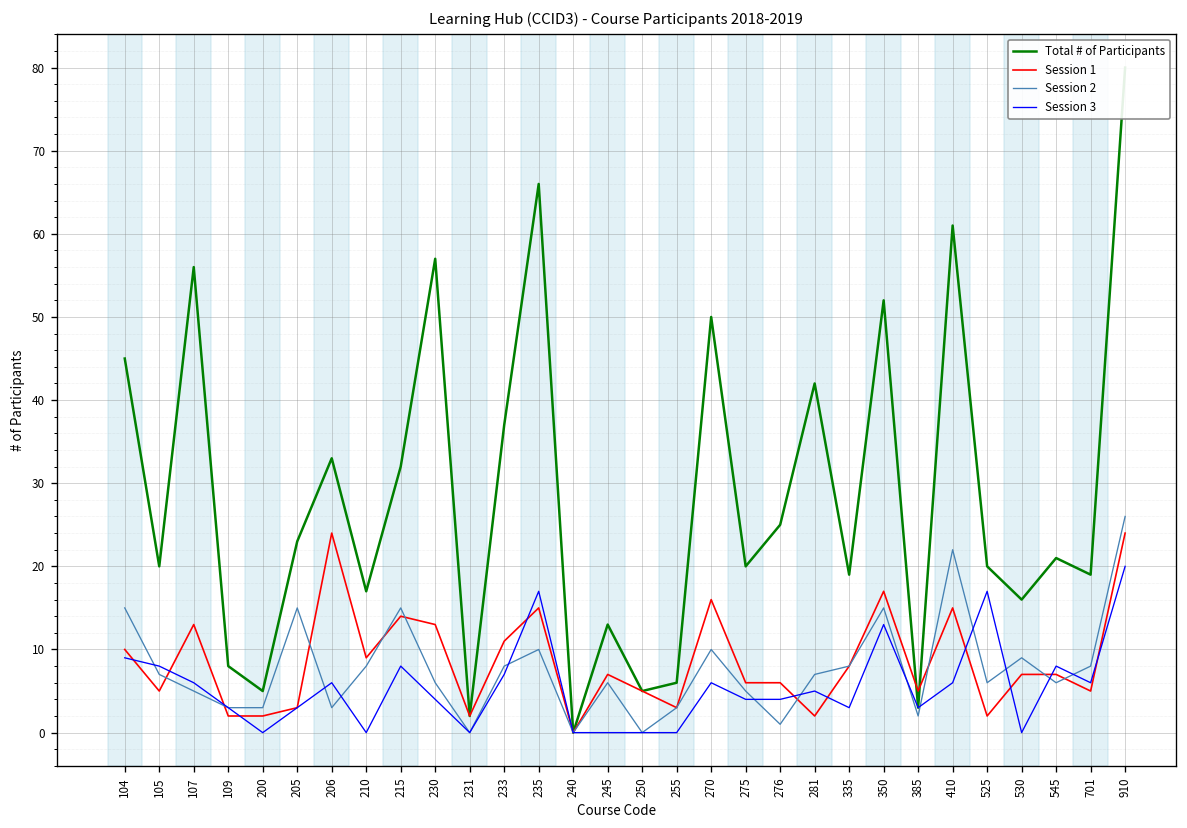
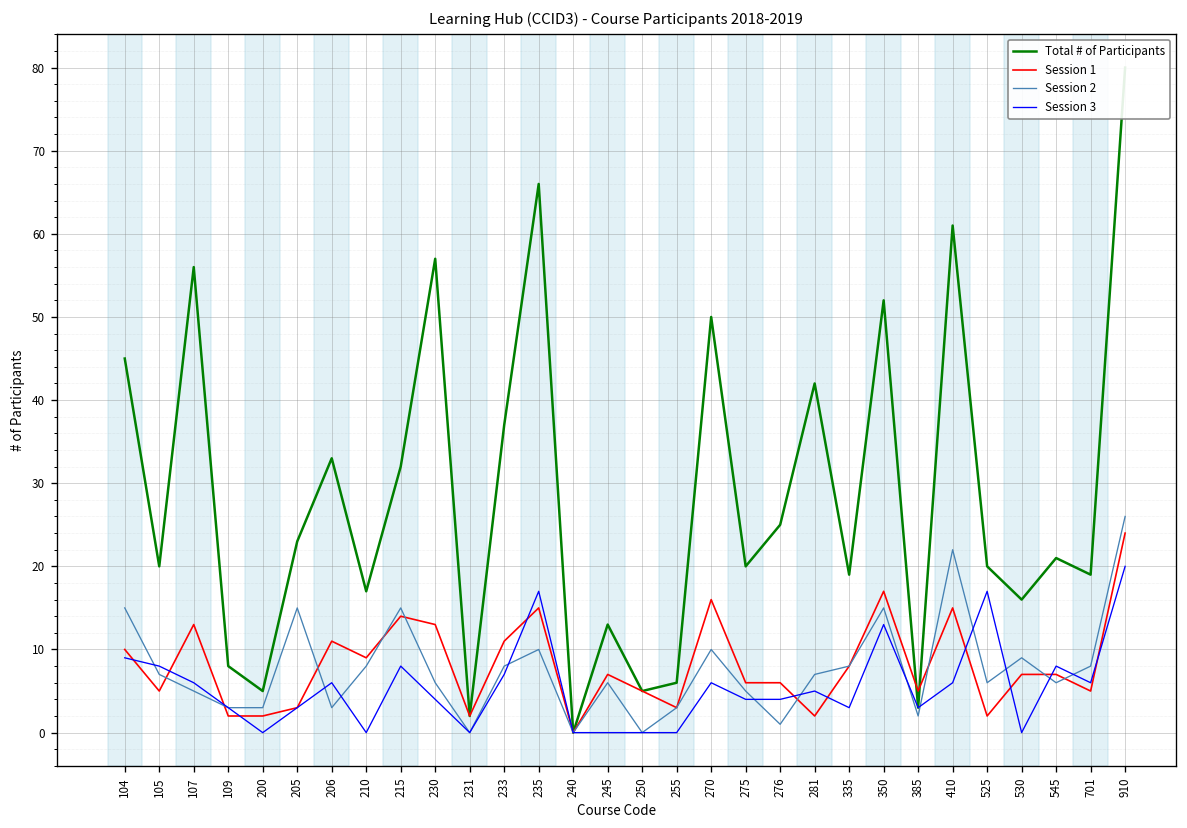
  {
    "Total # of Participants": {
      "104": 45,
      "105": 20,
      "107": 56,
      "109": 8,
      "200": 5,
      "205": 23,
      "206": 33,
      "210": 17,
      "215": 32,
      "230": 57,
      "233": 37,
      "235": 66,
      "245": 13,
      "255": 6,
      "270": 50,
      "275": 20,
      "276": 25,
      "281": 42,
      "335": 19,
      "350": 52,
      "410": 61,
      "525": 20,
      "530": 16,
      "545": 21,
      "701": 19
    },
    "Session 1": {
      "104": 10,
      "105": 5,
      "107": 13,
      "109": 2,
      "200": 2,
-     "206": 24,
+     "206": 11,
      "210": 9,
      "215": 14,
      "230": 13,
      "233": 11,
      "235": 15,
      "245": 7,
      "270": 16,
      "275": 6,
      "276": 6,
      "281": 2,
      "350": 17,
      "385": 5,
      "410": 15,
      "525": 2,
      "530": 7,
      "545": 7,
      "701": 5,
      "910": 24
    },
    "Session 2": {
      "104": 15,
      "105": 7,
      "107": 5,
      "200": 3,
      "205": 15,
      "206": 3,
      "210": 8,
      "215": 15,
      "230": 6,
      "233": 8,
      "235": 10,
      "245": 6,
      "270": 10,
      "275": 5,
      "276": 1,
      "281": 7,
      "350": 15,
      "385": 2,
      "410": 22,
      "525": 6,
      "530": 9,
      "545": 6,
      "701": 8,
      "910": 26
    },
    "Session 3": {
      "104": 9,
      "105": 8,
      "107": 6,
      "200": 0,
      "206": 6,
      "210": 0,
      "215": 8,
      "230": 4,
      "233": 7,
      "235": 17,
      "245": 0,
      "255": 0,
      "270": 6,
      "275": 4,
      "276": 4,
      "281": 5,
      "335": 3,
      "350": 13,
      "410": 6,
      "525": 17,
      "530": 0,
      "545": 8,
      "701": 6,
      "910": 20
    }
  }
